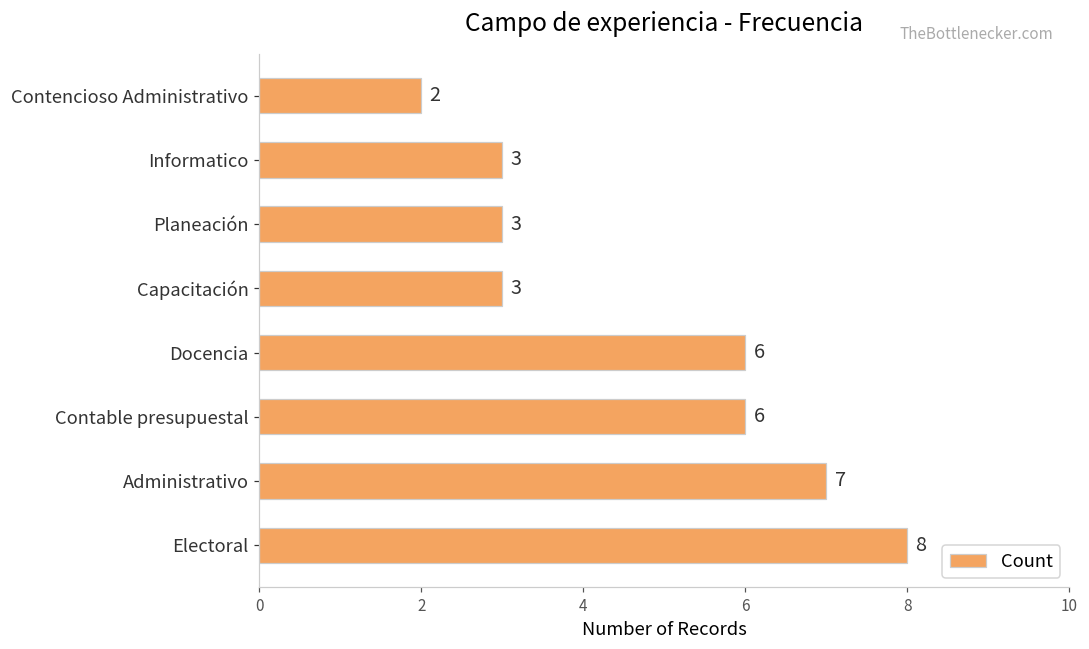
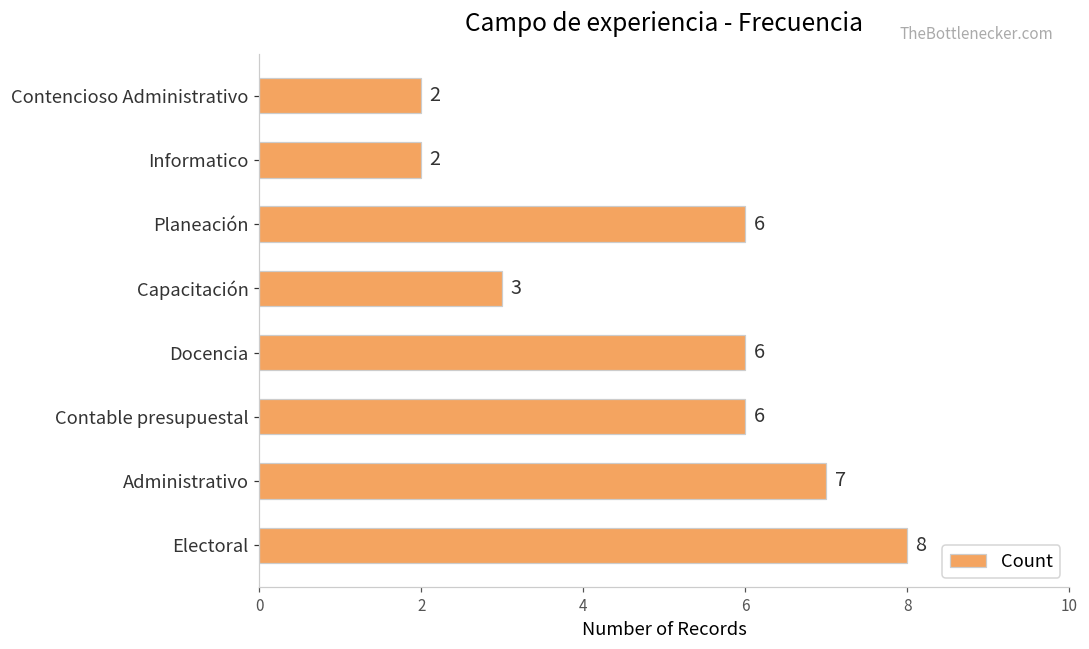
  {
    "Contencioso Administrativo": 2,
-   "Informatico": 3,
-   "Planeación": 3,
+   "Informatico": 2,
+   "Planeación": 6,
    "Capacitación": 3,
    "Docencia": 6,
    "Contable presupuestal": 6,
    "Administrativo": 7,
    "Electoral": 8
  }
